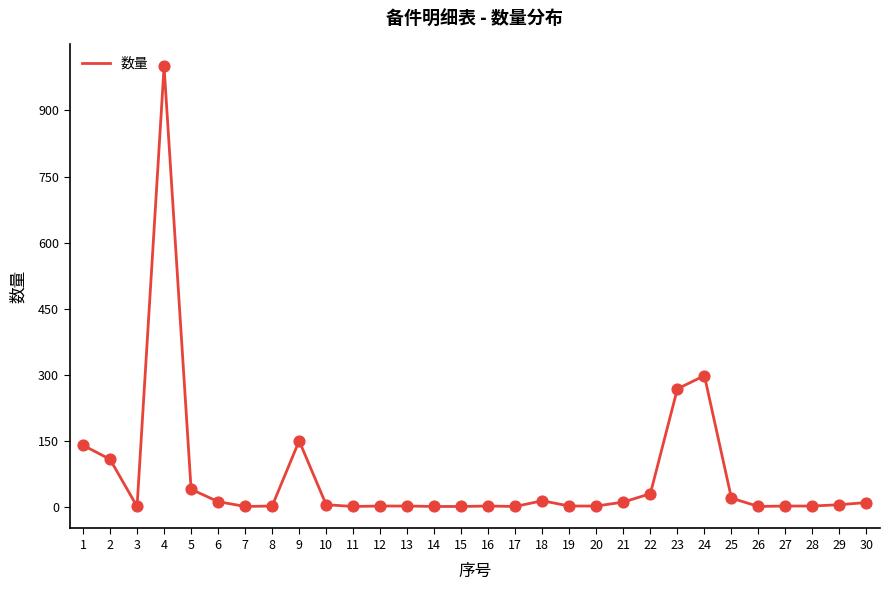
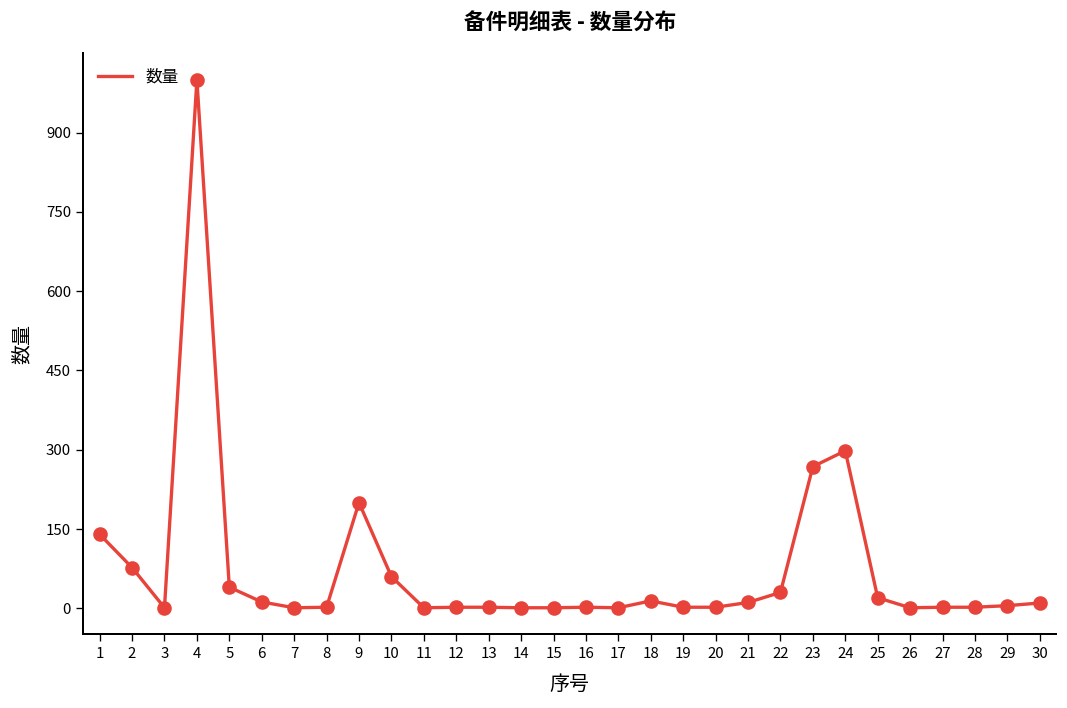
  {
    "1": 140,
-   "2": 110,
+   "2": 80,
    "3": 0,
    "4": 1000,
    "5": 40,
    "6": 10,
    "7": 0,
    "8": 0,
-   "9": 150,
-   "10": 10,
+   "9": 200,
+   "10": 60,
    "11": 0,
    "12": 0,
    "13": 0,
    "14": 0,
    "15": 0,
    "16": 0,
    "17": 0,
    "18": 10,
    "19": 0,
    "20": 0,
    "21": 10,
    "22": 30,
    "23": 270,
    "24": 300,
    "25": 20,
    "26": 0,
    "27": 0,
    "28": 0,
    "29": 10,
    "30": 10
  }
